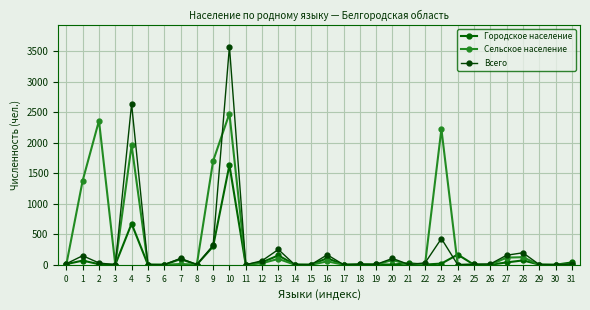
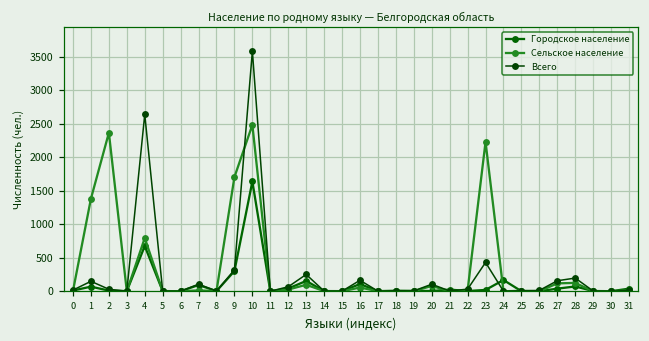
  {
    "Сельское население": {
      "1": 1400,
      "2": 2400,
-     "4": 2000,
+     "4": 800,
      "7": 0,
      "9": 1700,
      "10": 2500,
      "13": 100,
      "16": 100,
      "23": 2200,
      "28": 100
    }
  }
